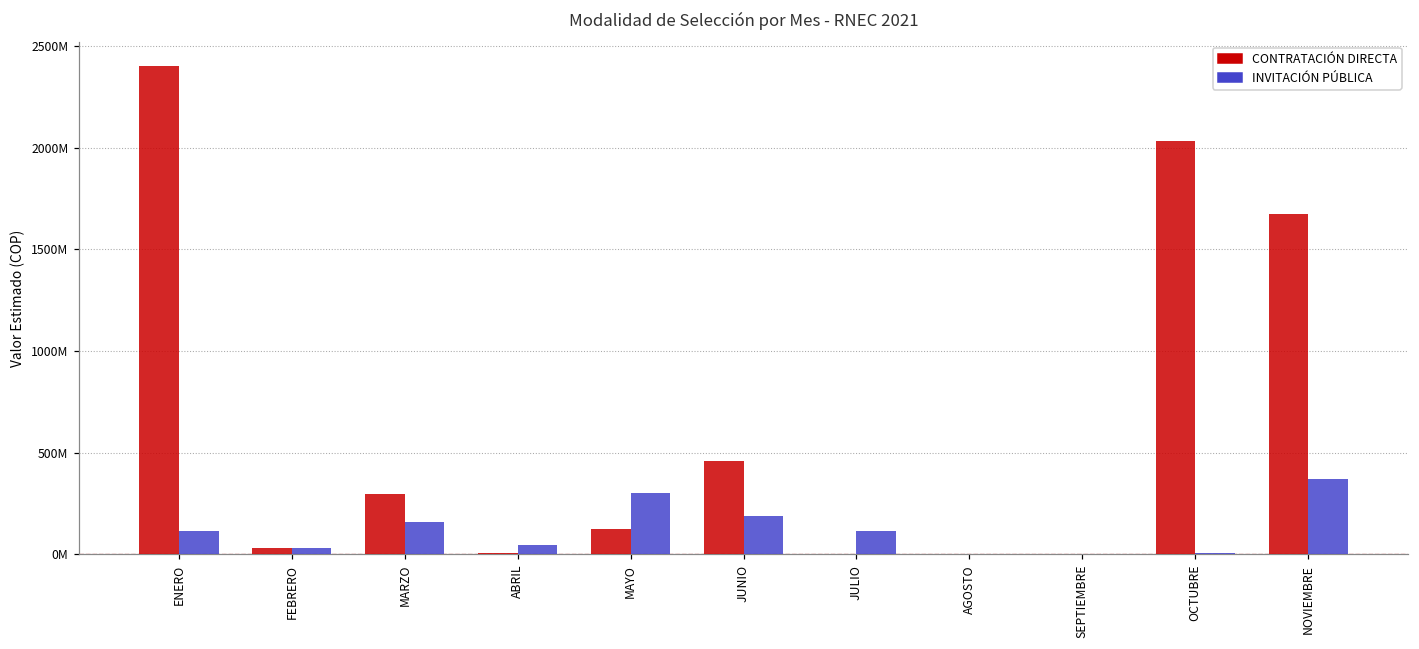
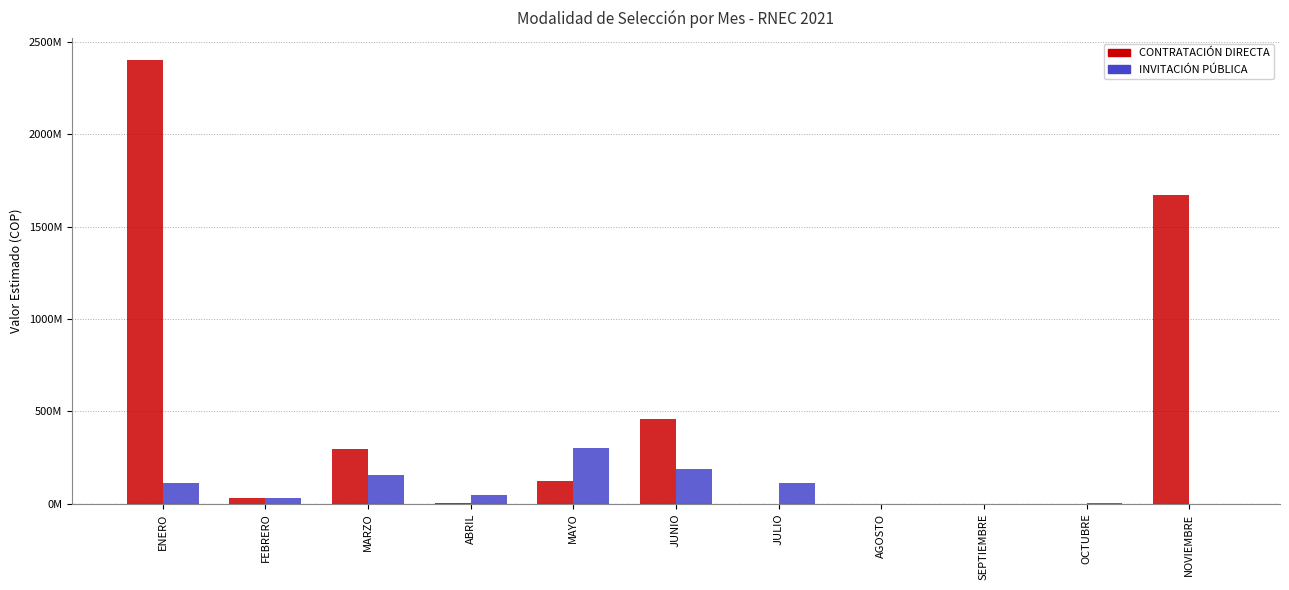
  {
    "CONTRATACIÓN DIRECTA": {
      "ENERO": 2400000000,
      "FEBRERO": 30000000,
      "MARZO": 300000000,
      "MAYO": 120000000,
      "JUNIO": 460000000,
      "JULIO": 0,
      "AGOSTO": 0,
      "SEPTIEMBRE": 0,
-     "OCTUBRE": 2030000000,
+     "OCTUBRE": 0,
      "NOVIEMBRE": 1670000000
    },
    "INVITACIÓN PÚBLICA": {
      "ENERO": 110000000,
      "FEBRERO": 30000000,
      "MARZO": 160000000,
      "ABRIL": 50000000,
      "MAYO": 300000000,
      "JUNIO": 190000000,
      "JULIO": 110000000,
      "AGOSTO": 0,
      "SEPTIEMBRE": 0,
-     "NOVIEMBRE": 370000000
+     "NOVIEMBRE": 0
    }
  }
